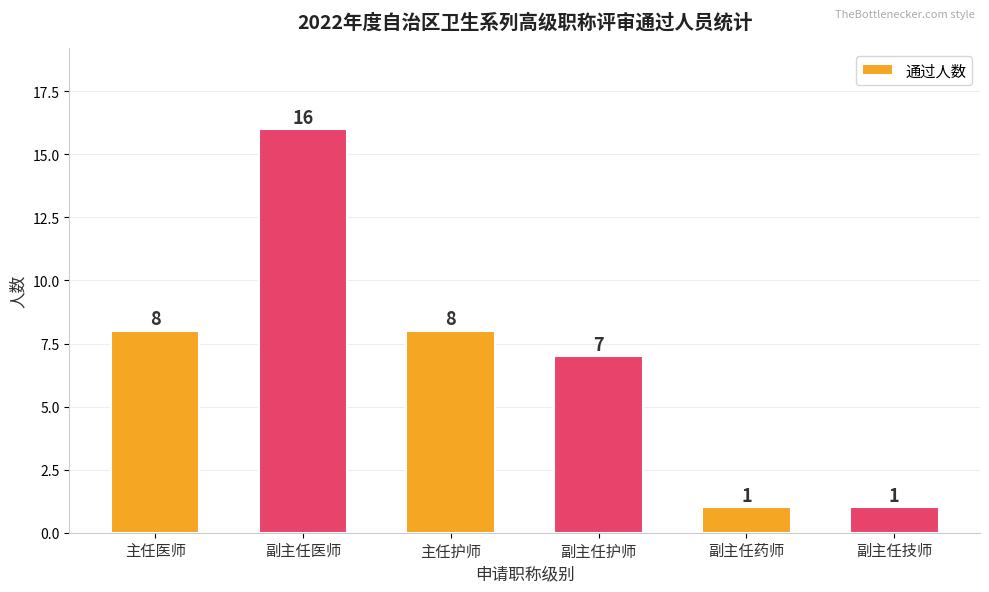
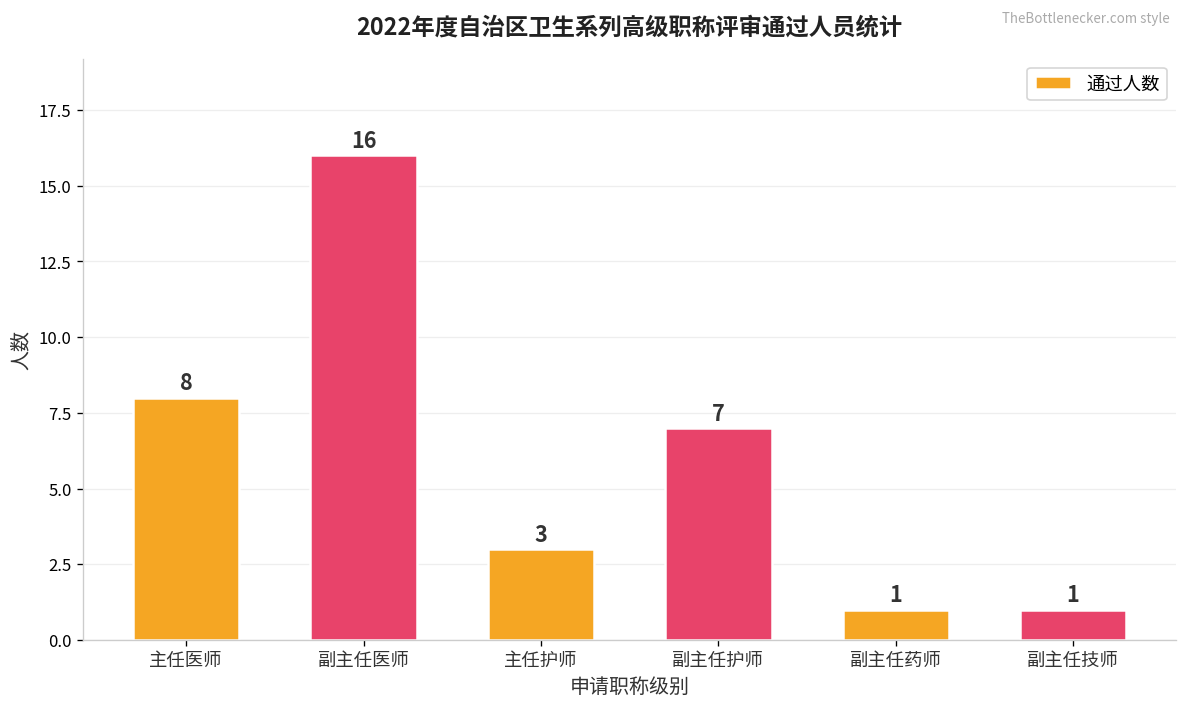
  {
    "主任医师": 8,
    "副主任医师": 16,
-   "主任护师": 8,
+   "主任护师": 3,
    "副主任护师": 7,
    "副主任药师": 1,
    "副主任技师": 1
  }
